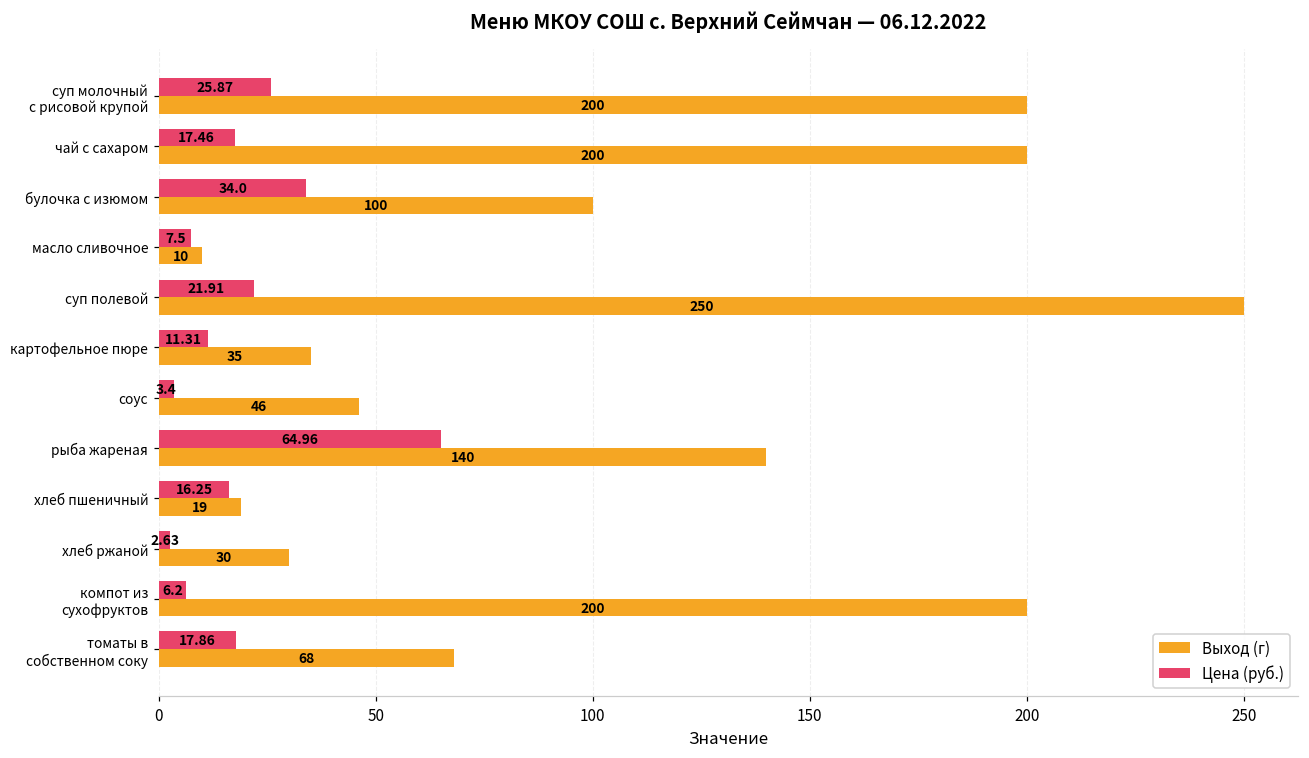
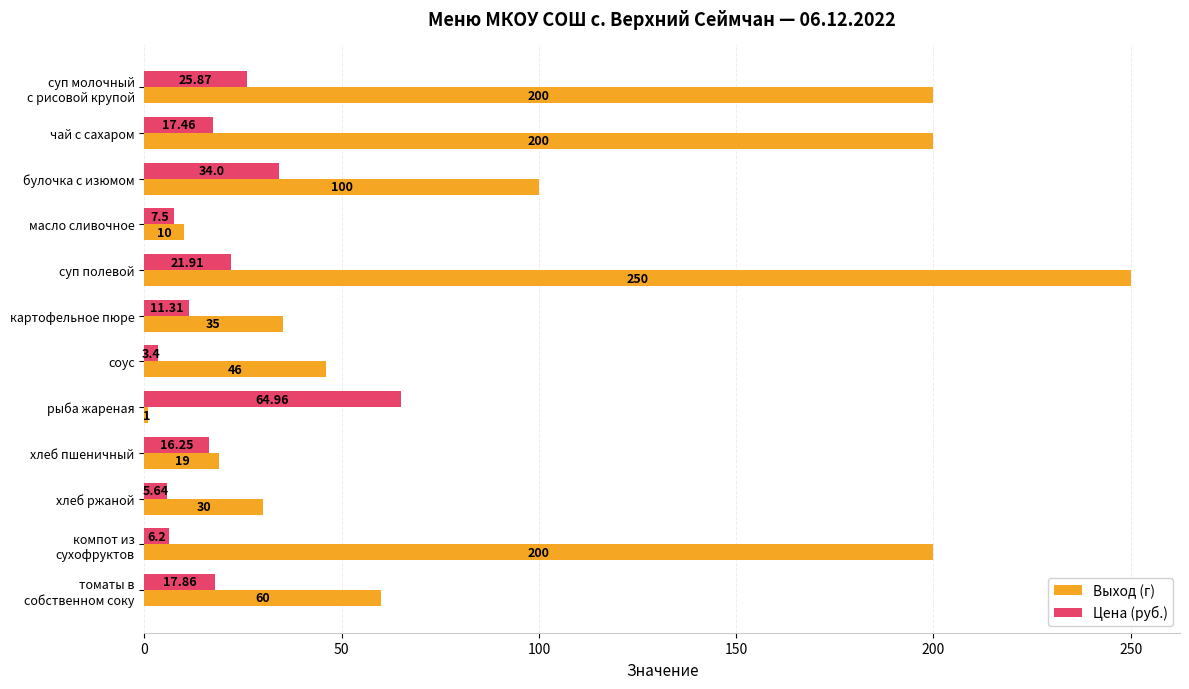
  {
    "Выход (г)": {
      "суп молочный с рисовой крупой": 200,
      "чай с сахаром": 200,
      "булочка с изюмом": 100,
      "масло сливочное": 10,
      "суп полевой": 250,
      "картофельное пюре": 35,
      "соус": 46,
-     "рыба жареная": 140,
+     "рыба жареная": 1,
      "хлеб пшеничный": 19,
      "хлеб ржаной": 30,
      "компот из сухофруктов": 200,
-     "томаты в собственном соку": 68
+     "томаты в собственном соку": 60
    },
    "Цена (руб.)": {
      "суп молочный с рисовой крупой": 25.87,
      "чай с сахаром": 17.46,
      "булочка с изюмом": 34.0,
      "масло сливочное": 7.5,
      "суп полевой": 21.91,
      "картофельное пюре": 11.31,
      "соус": 3.4,
      "рыба жареная": 64.96,
      "хлеб пшеничный": 16.25,
-     "хлеб ржаной": 2.63,
+     "хлеб ржаной": 5.64,
      "компот из сухофруктов": 6.2,
      "томаты в собственном соку": 17.86
    }
  }
